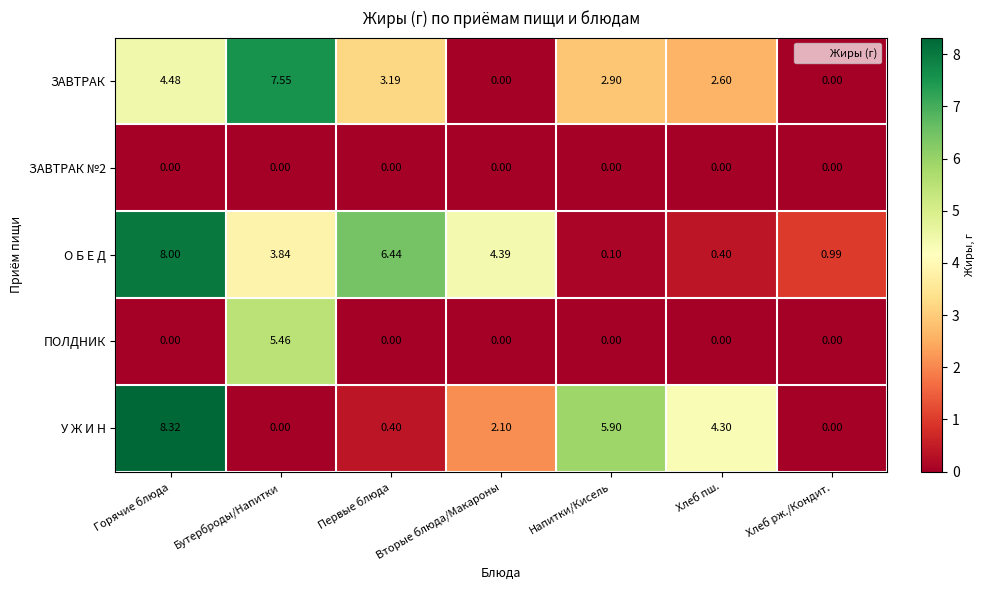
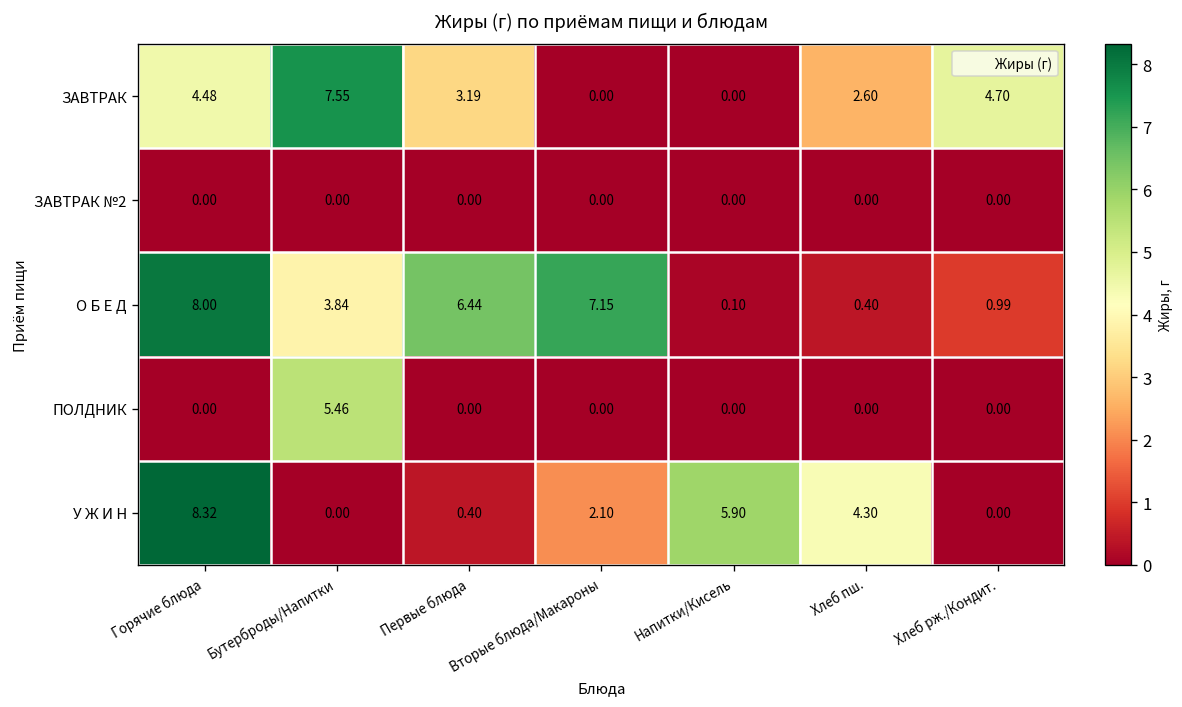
  {
    "ЗАВТРАК": {
      "Горячие блюда": 4.48,
      "Бутерброды/Напитки": 7.55,
      "Первые блюда": 3.19,
      "Вторые блюда/Макароны": 0.00,
-     "Напитки/Кисель": 2.90,
+     "Напитки/Кисель": 0.00,
      "Хлеб пш.": 2.60,
-     "Хлеб рж./Кондит.": 0.00
+     "Хлеб рж./Кондит.": 4.70
    },
    "ЗАВТРАК №2": {
      "Горячие блюда": 0.00,
      "Бутерброды/Напитки": 0.00,
      "Первые блюда": 0.00,
      "Вторые блюда/Макароны": 0.00,
      "Напитки/Кисель": 0.00,
      "Хлеб пш.": 0.00,
      "Хлеб рж./Кондит.": 0.00
    },
    "О Б Е Д": {
      "Горячие блюда": 8.00,
      "Бутерброды/Напитки": 3.84,
      "Первые блюда": 6.44,
-     "Вторые блюда/Макароны": 4.39,
+     "Вторые блюда/Макароны": 7.15,
      "Напитки/Кисель": 0.10,
      "Хлеб пш.": 0.40,
      "Хлеб рж./Кондит.": 0.99
    },
    "ПОЛДНИК": {
      "Горячие блюда": 0.00,
      "Бутерброды/Напитки": 5.46,
      "Первые блюда": 0.00,
      "Вторые блюда/Макароны": 0.00,
      "Напитки/Кисель": 0.00,
      "Хлеб пш.": 0.00,
      "Хлеб рж./Кондит.": 0.00
    },
    "У Ж И Н": {
      "Горячие блюда": 8.32,
      "Бутерброды/Напитки": 0.00,
      "Первые блюда": 0.40,
      "Вторые блюда/Макароны": 2.10,
      "Напитки/Кисель": 5.90,
      "Хлеб пш.": 4.30,
      "Хлеб рж./Кондит.": 0.00
    }
  }
